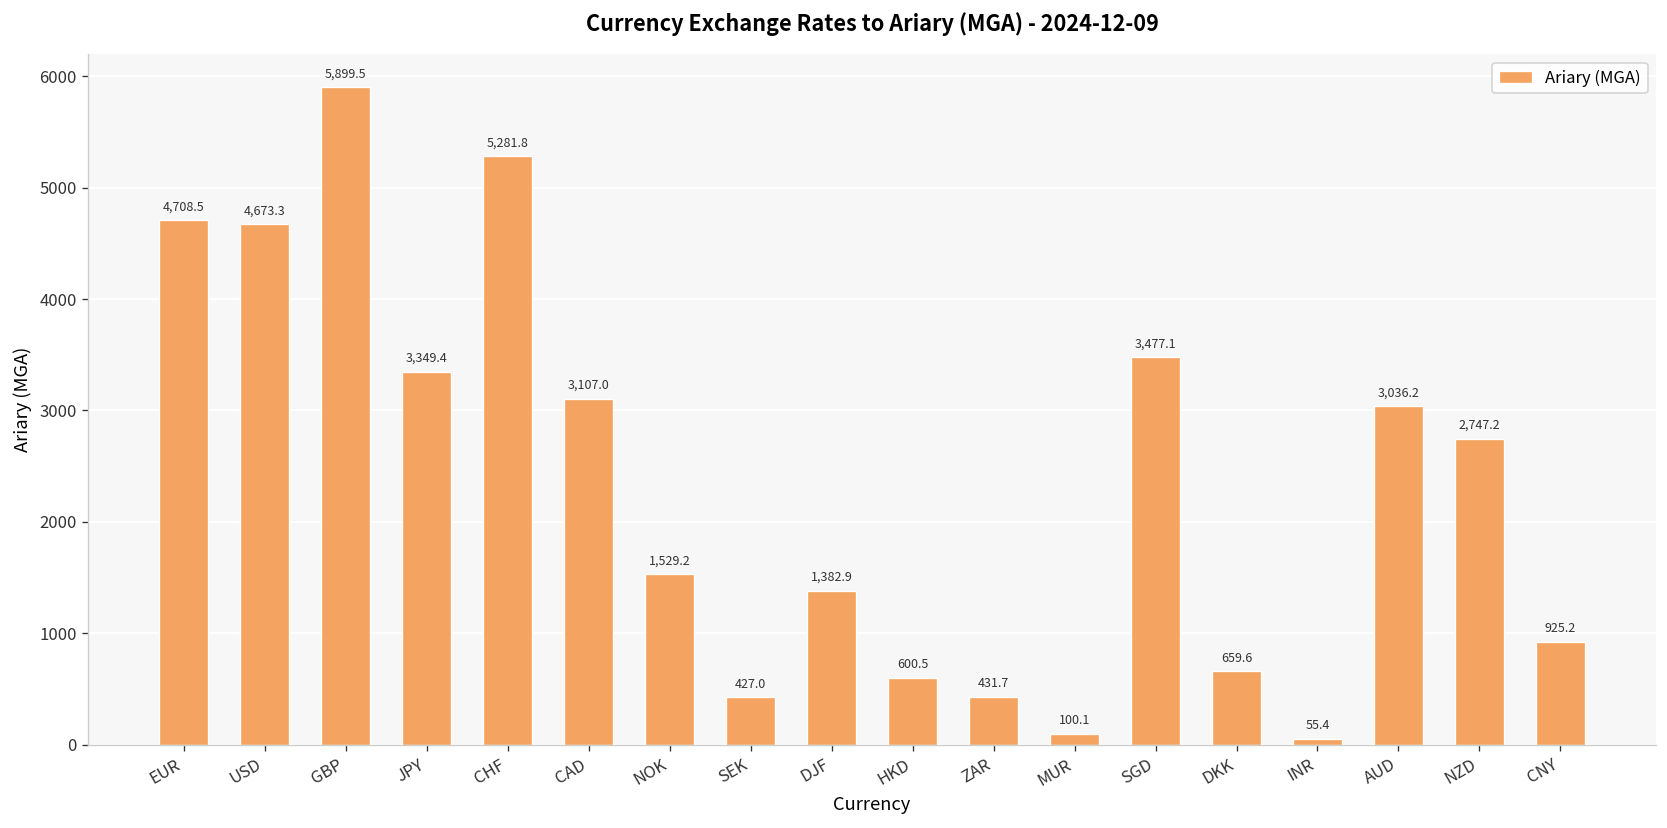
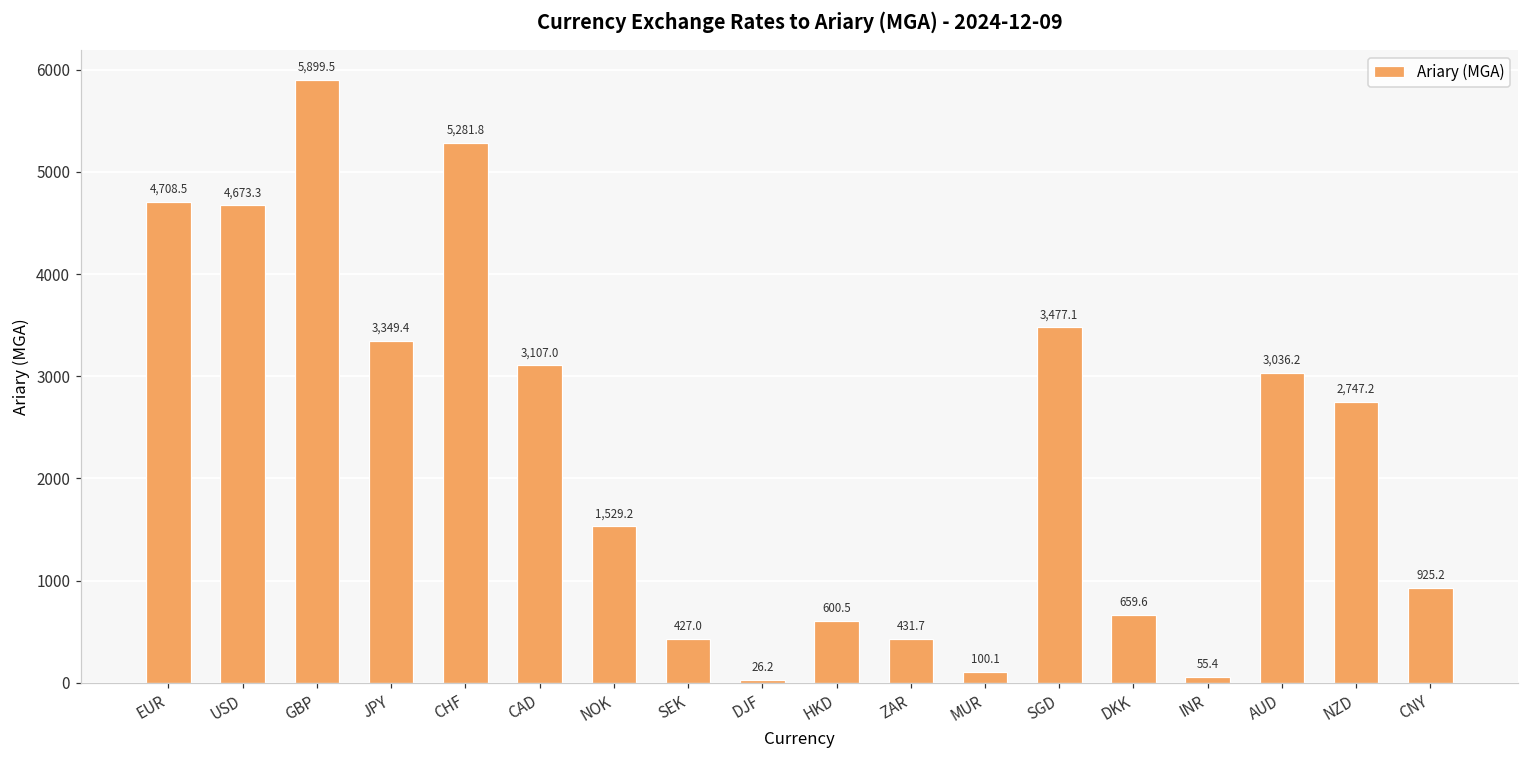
  {
    "EUR": "4,708.5",
    "USD": "4,673.3",
    "GBP": "5,899.5",
    "JPY": "3,349.4",
    "CHF": "5,281.8",
    "CAD": "3,107.0",
    "NOK": "1,529.2",
    "SEK": "427.0",
-   "DJF": "1,382.9",
+   "DJF": "26.2",
    "HKD": "600.5",
    "ZAR": "431.7",
    "MUR": "100.1",
    "SGD": "3,477.1",
    "DKK": "659.6",
    "INR": "55.4",
    "AUD": "3,036.2",
    "NZD": "2,747.2",
    "CNY": "925.2"
  }
